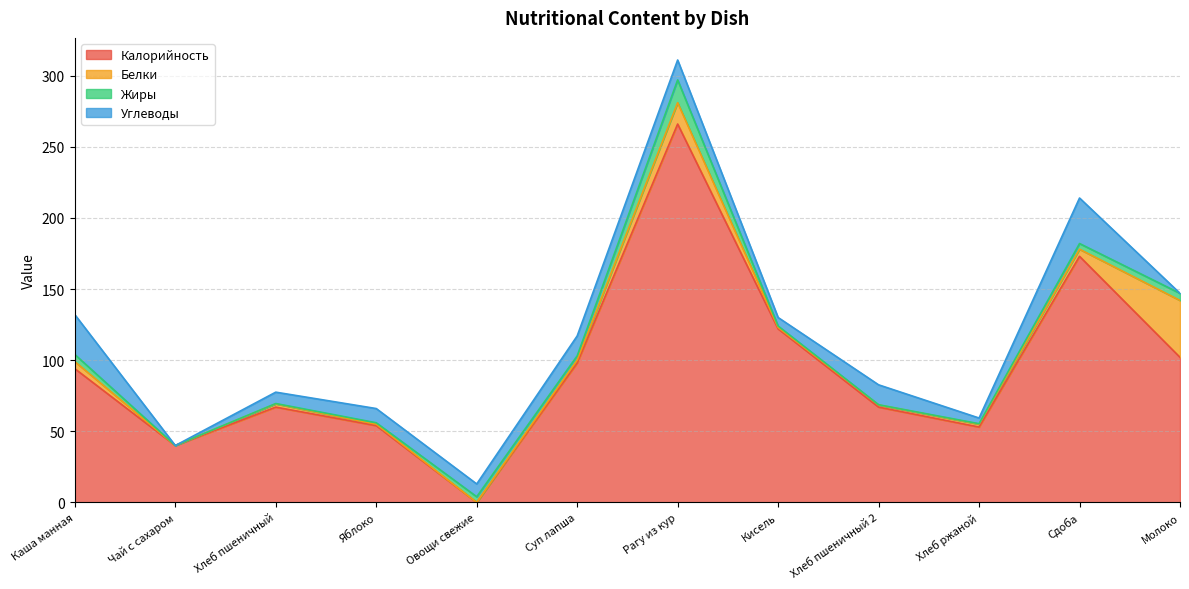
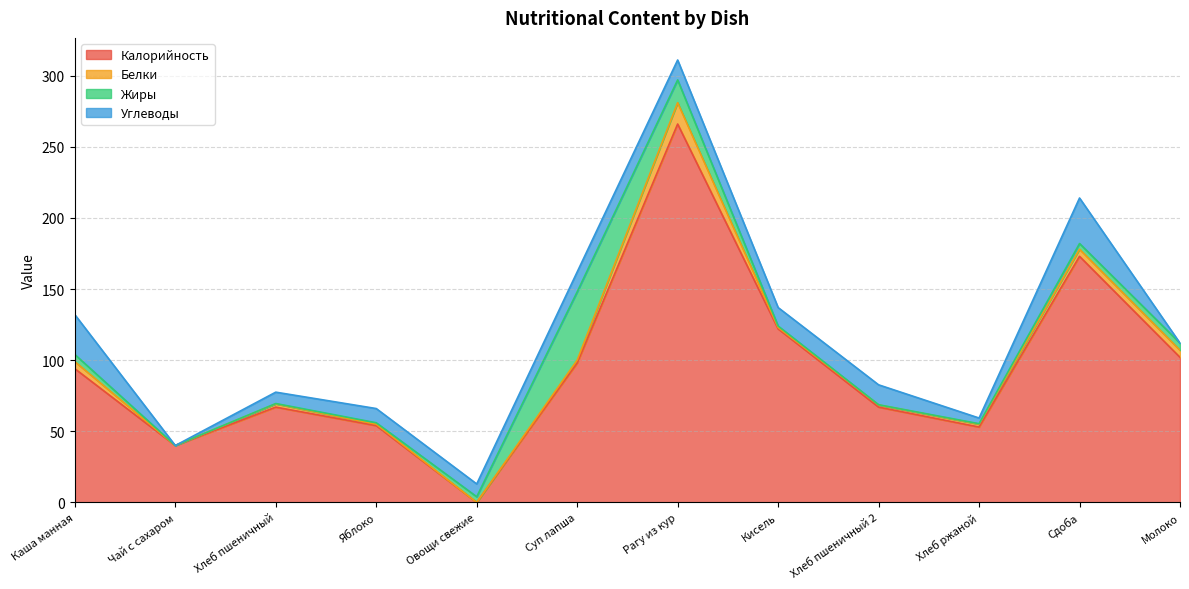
  {
    "Калорийность": {
      "Каша манная": 94,
      "Хлеб пшеничный": 67,
      "Суп лапша": 98,
      "Рагу из кур": 266,
      "Хлеб ржаной": 53,
      "Сдоба": 173,
      "Молоко": 102
    },
    "Белки": {
      "Каша манная": 5,
      "Суп лапша": 2,
      "Рагу из кур": 15,
      "Сдоба": 5,
-     "Молоко": 40
+     "Молоко": 5
    },
    "Жиры": {
      "Каша манная": 5,
      "Овощи свежие": 4,
-     "Суп лапша": 3,
+     "Суп лапша": 48,
      "Рагу из кур": 16,
      "Сдоба": 4
    },
    "Углеводы": {
      "Каша манная": 28,
      "Хлеб пшеничный": 8,
      "Яблоко": 10,
      "Овощи свежие": 9,
      "Суп лапша": 14,
      "Рагу из кур": 14,
-     "Кисель": 6,
+     "Кисель": 13,
      "Хлеб пшеничный 2": 14,
      "Хлеб ржаной": 4,
      "Сдоба": 32
    }
  }
